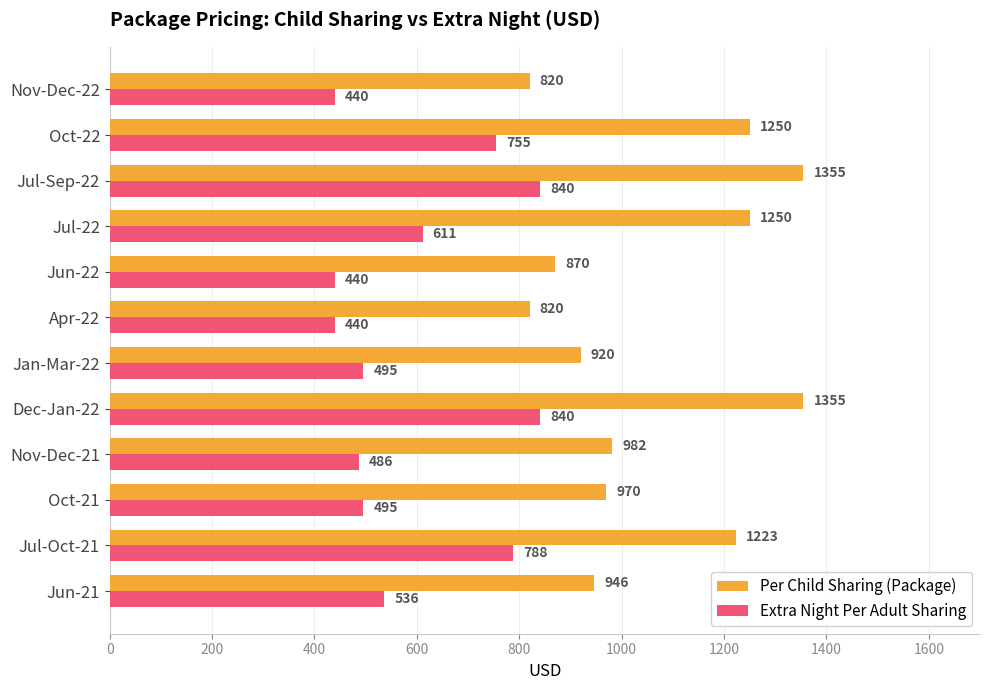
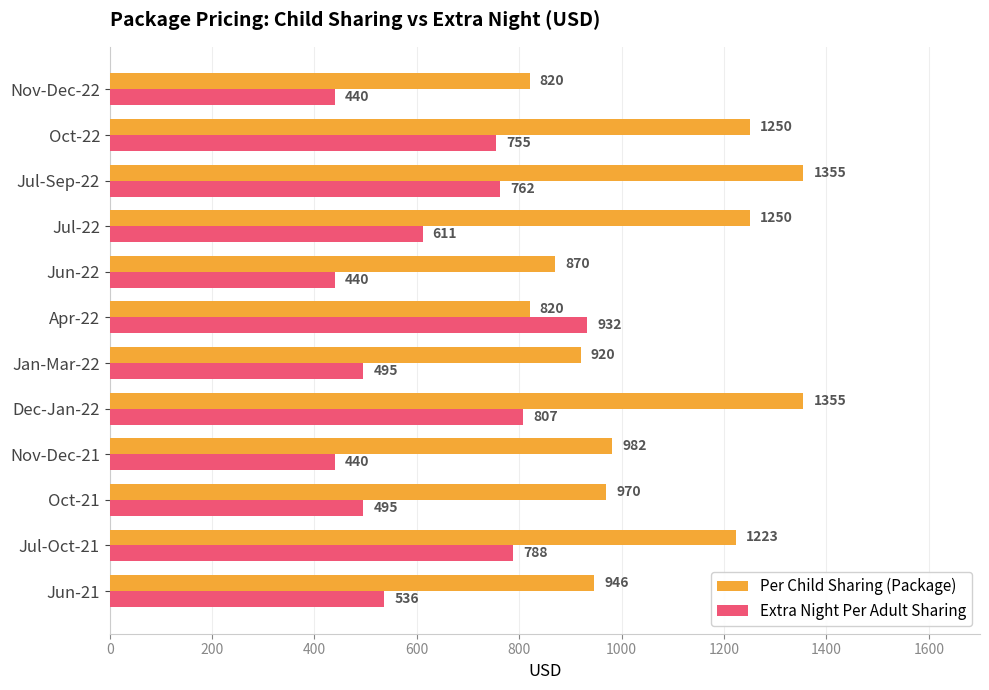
  {
    "Per Child Sharing (Package)": {
      "Nov-Dec-22": 820,
      "Oct-22": 1250,
      "Jul-Sep-22": 1355,
      "Jul-22": 1250,
      "Jun-22": 870,
      "Apr-22": 820,
      "Jan-Mar-22": 920,
      "Dec-Jan-22": 1355,
      "Nov-Dec-21": 982,
      "Oct-21": 970,
      "Jul-Oct-21": 1223,
      "Jun-21": 946
    },
    "Extra Night Per Adult Sharing": {
      "Nov-Dec-22": 440,
      "Oct-22": 755,
-     "Jul-Sep-22": 840,
+     "Jul-Sep-22": 762,
      "Jul-22": 611,
      "Jun-22": 440,
-     "Apr-22": 440,
+     "Apr-22": 932,
      "Jan-Mar-22": 495,
-     "Dec-Jan-22": 840,
-     "Nov-Dec-21": 486,
+     "Dec-Jan-22": 807,
+     "Nov-Dec-21": 440,
      "Oct-21": 495,
      "Jul-Oct-21": 788,
      "Jun-21": 536
    }
  }
